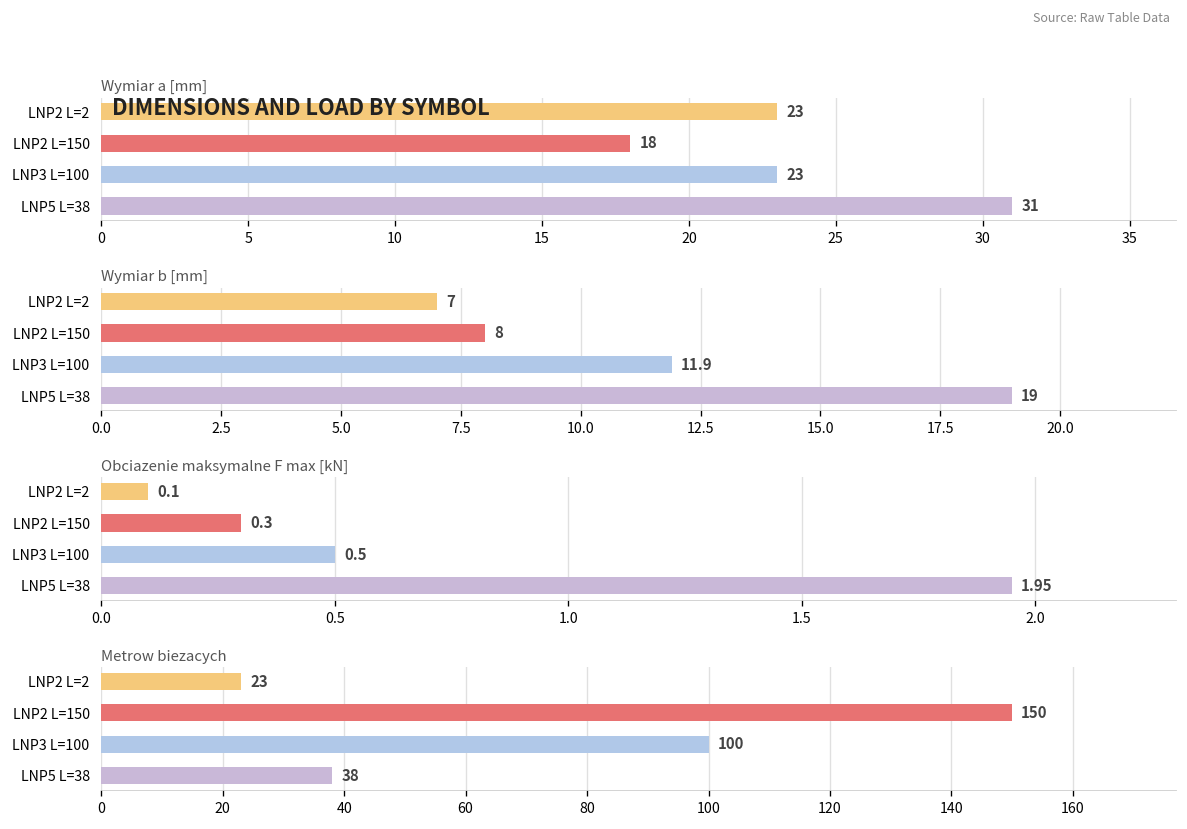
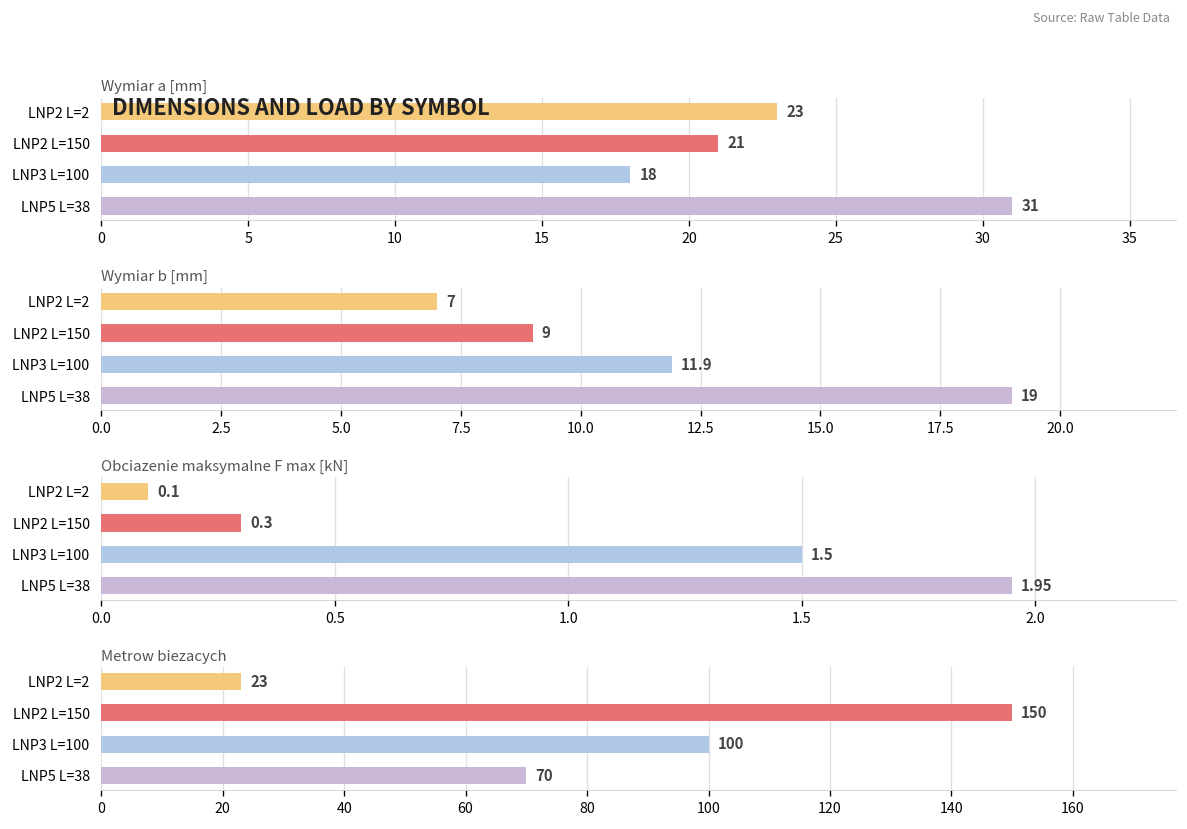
  {
    "Wymiar a [mm]": {
      "LNP2 L=2": 23,
-     "LNP2 L=150": 18,
-     "LNP3 L=100": 23,
+     "LNP2 L=150": 21,
+     "LNP3 L=100": 18,
      "LNP5 L=38": 31
    },
    "Wymiar b [mm]": {
      "LNP2 L=2": 7,
-     "LNP2 L=150": 8,
+     "LNP2 L=150": 9,
      "LNP3 L=100": 11.9,
      "LNP5 L=38": 19
    },
    "Obciazenie maksymalne F max [kN]": {
      "LNP2 L=2": 0.1,
      "LNP2 L=150": 0.3,
-     "LNP3 L=100": 0.5,
+     "LNP3 L=100": 1.5,
      "LNP5 L=38": 1.95
    },
    "Metrow biezacych": {
      "LNP2 L=2": 23,
      "LNP2 L=150": 150,
      "LNP3 L=100": 100,
-     "LNP5 L=38": 38
+     "LNP5 L=38": 70
    }
  }
